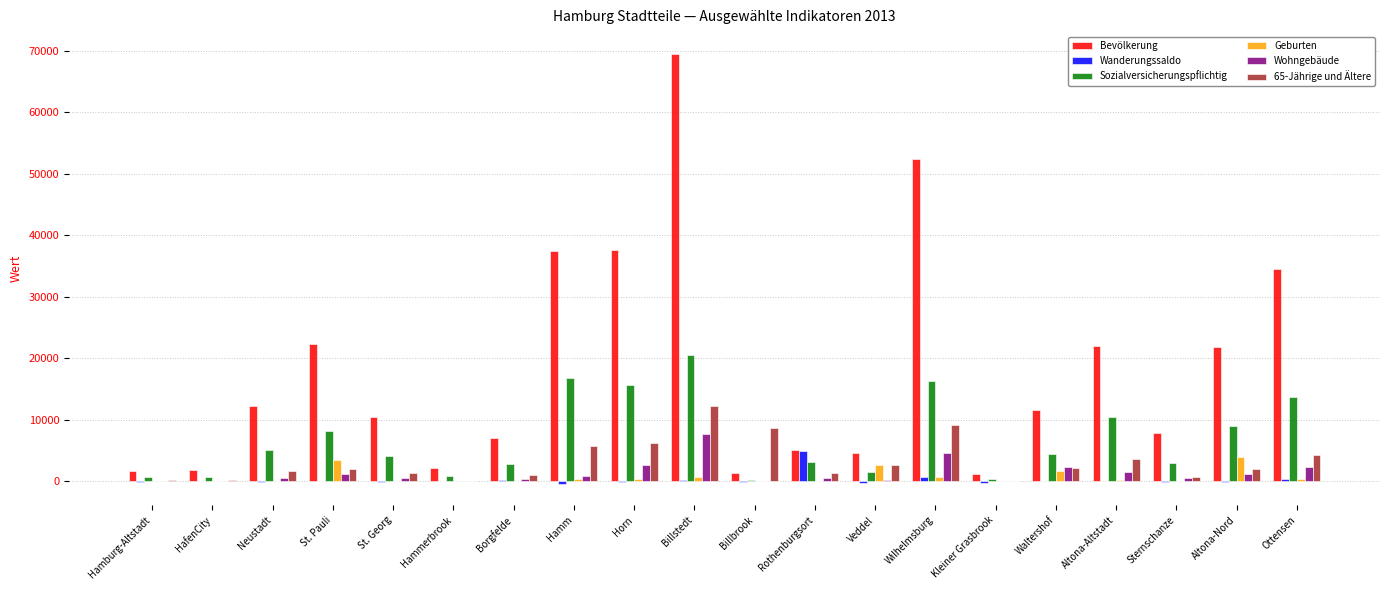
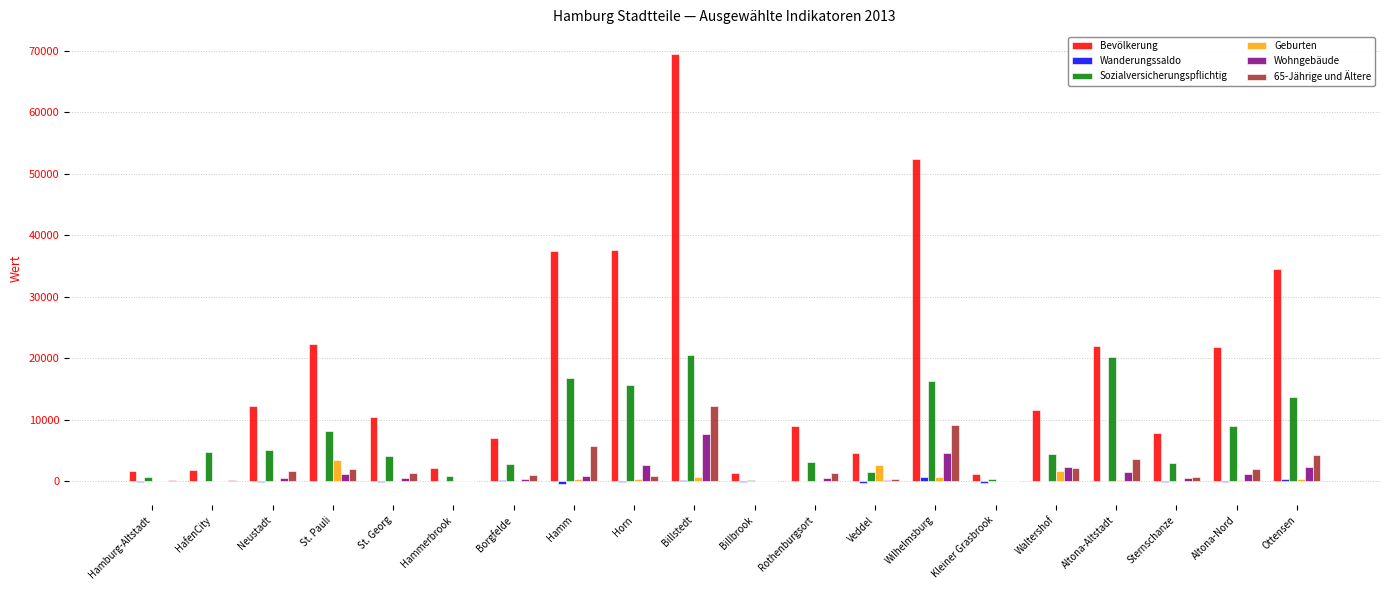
  {
    "Bevölkerung": {
      "Hamburg-Altstadt": 2000,
      "HafenCity": 2000,
      "Neustadt": 12000,
      "St. Pauli": 22000,
      "St. Georg": 10000,
      "Hammerbrook": 2000,
      "Borgfelde": 7000,
      "Hamm": 38000,
      "Horn": 38000,
      "Billstedt": 70000,
      "Billbrook": 1000,
-     "Rothenburgsort": 5000,
+     "Rothenburgsort": 9000,
      "Veddel": 5000,
      "Wilhelmsburg": 52000,
      "Kleiner Grasbrook": 1000,
      "Waltershof": 12000,
      "Altona-Altstadt": 22000,
      "Sternschanze": 8000,
      "Altona-Nord": 22000,
      "Ottensen": 35000
    },
    "Wanderungssaldo": {
-     "Rothenburgsort": 5000,
+     "Rothenburgsort": 0,
      "Wilhelmsburg": 1000,
      "Ottensen": 0
    },
    "Sozialversicherungspflichtig": {
      "Hamburg-Altstadt": 1000,
-     "HafenCity": 1000,
+     "HafenCity": 5000,
      "Neustadt": 5000,
      "St. Pauli": 8000,
      "St. Georg": 4000,
      "Hammerbrook": 1000,
      "Borgfelde": 3000,
      "Hamm": 17000,
      "Horn": 16000,
      "Billstedt": 21000,
      "Rothenburgsort": 3000,
      "Veddel": 2000,
      "Wilhelmsburg": 16000,
      "Kleiner Grasbrook": 0,
      "Waltershof": 4000,
-     "Altona-Altstadt": 10000,
+     "Altona-Altstadt": 20000,
      "Sternschanze": 3000,
      "Altona-Nord": 9000,
      "Ottensen": 14000
    },
    "Geburten": {
      "St. Pauli": 3000,
      "Billstedt": 1000,
      "Veddel": 3000,
      "Wilhelmsburg": 1000,
      "Waltershof": 2000,
-     "Altona-Nord": 4000,
+     "Altona-Nord": 0,
      "Ottensen": 0
    },
    "Wohngebäude": {
      "Neustadt": 1000,
      "St. Pauli": 1000,
      "St. Georg": 1000,
      "Hamm": 1000,
      "Horn": 3000,
      "Billstedt": 8000,
      "Rothenburgsort": 1000,
      "Wilhelmsburg": 5000,
      "Waltershof": 2000,
      "Altona-Altstadt": 2000,
      "Sternschanze": 0,
      "Altona-Nord": 1000,
      "Ottensen": 2000
    },
    "65-Jährige und Ältere": {
      "Neustadt": 2000,
      "St. Pauli": 2000,
      "St. Georg": 1000,
      "Borgfelde": 1000,
      "Hamm": 6000,
-     "Horn": 6000,
+     "Horn": 1000,
      "Billstedt": 12000,
-     "Billbrook": 9000,
+     "Billbrook": 0,
      "Rothenburgsort": 1000,
-     "Veddel": 3000,
+     "Veddel": 0,
      "Wilhelmsburg": 9000,
      "Waltershof": 2000,
      "Altona-Altstadt": 4000,
      "Sternschanze": 1000,
      "Altona-Nord": 2000,
      "Ottensen": 4000
    }
  }
